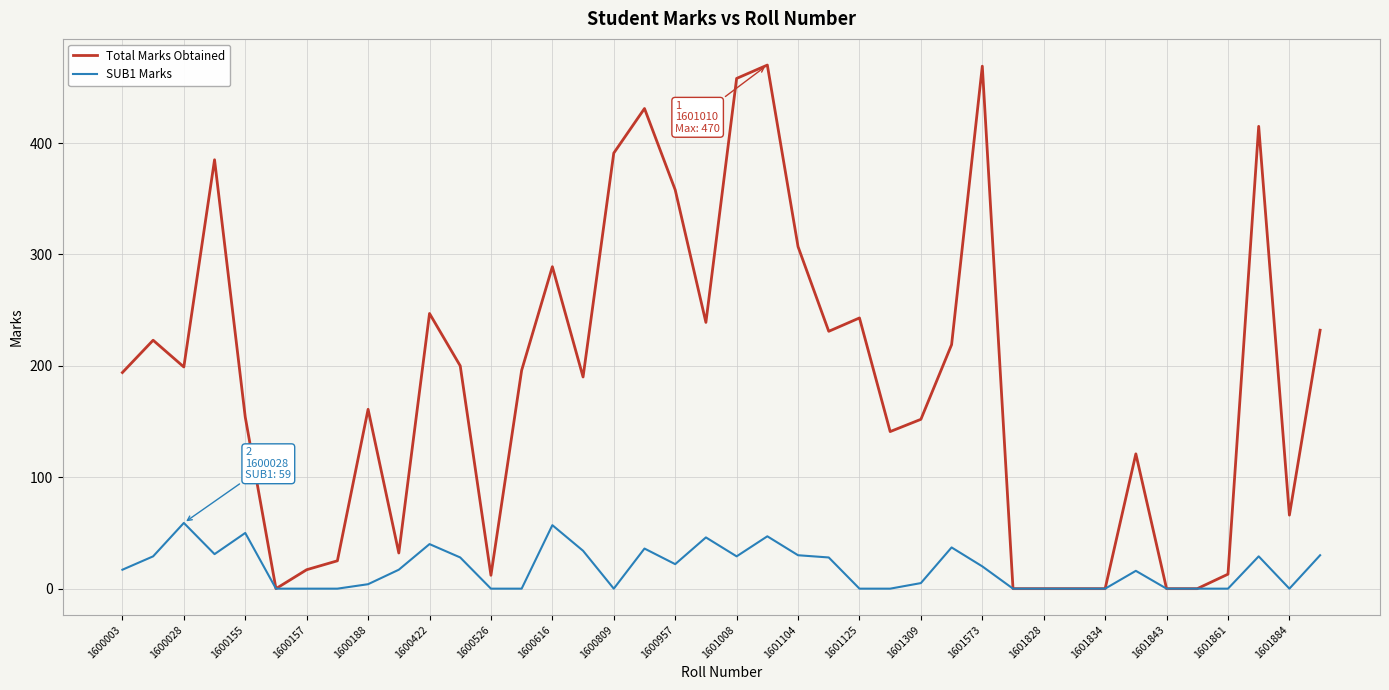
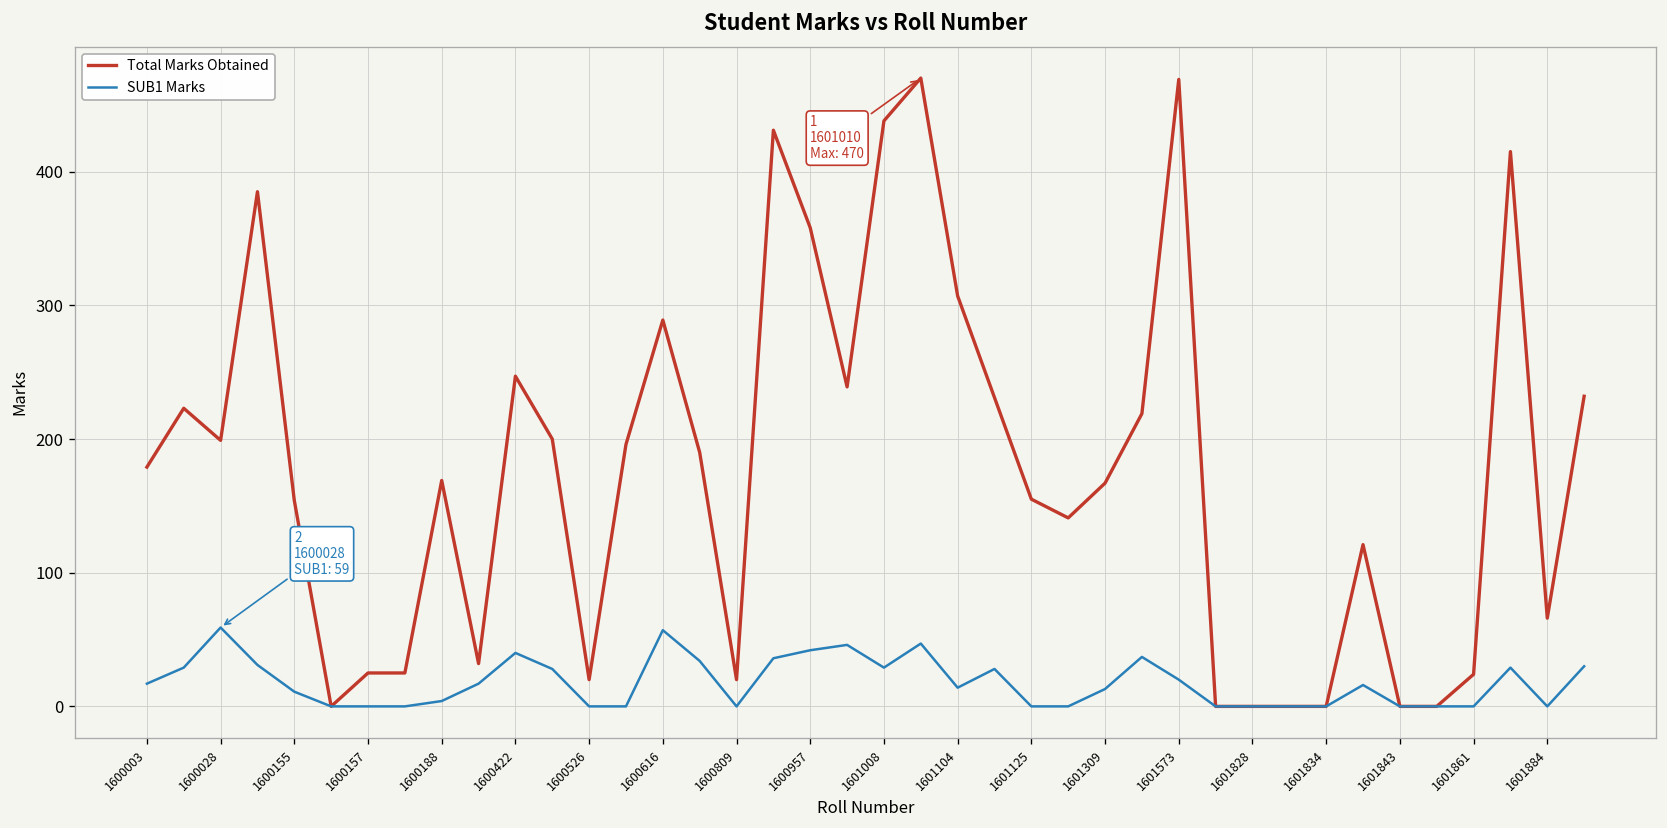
  {
    "Total Marks Obtained": {
-     "1600003": 194,
+     "1600003": 179,
      "1600028": 199,
      "1600155": 154,
-     "1600157": 17,
-     "1600188": 161,
+     "1600157": 25,
+     "1600188": 169,
      "1600422": 247,
-     "1600526": 12,
+     "1600526": 20,
      "1600616": 289,
-     "1600809": 391,
+     "1600809": 20,
      "1600957": 358,
-     "1601008": 458,
+     "1601008": 438,
      "1601104": 307,
-     "1601125": 243,
-     "1601309": 152,
+     "1601125": 155,
+     "1601309": 167,
      "1601573": 469,
-     "1601861": 13,
+     "1601861": 24,
      "1601884": 66
    },
    "SUB1 Marks": {
      "1600003": 17,
-     "1600155": 50,
+     "1600155": 11,
      "1600157": 0,
      "1600188": 4,
      "1600422": 40,
      "1600526": 0,
      "1600616": 57,
      "1600809": 0,
-     "1600957": 22,
+     "1600957": 42,
      "1601008": 29,
-     "1601104": 30,
+     "1601104": 14,
      "1601125": 0,
-     "1601309": 5,
+     "1601309": 13,
      "1601573": 20,
      "1601861": 0,
      "1601884": 0
    }
  }
